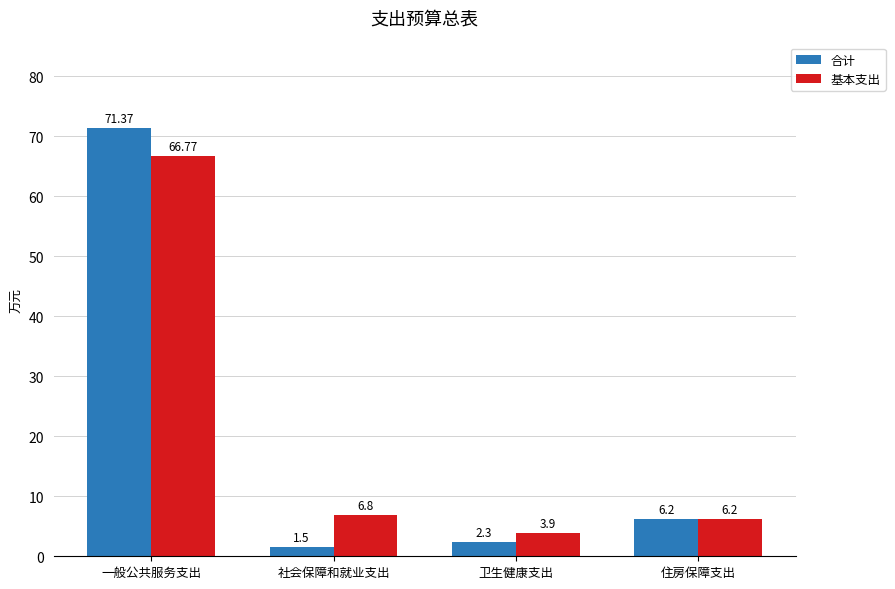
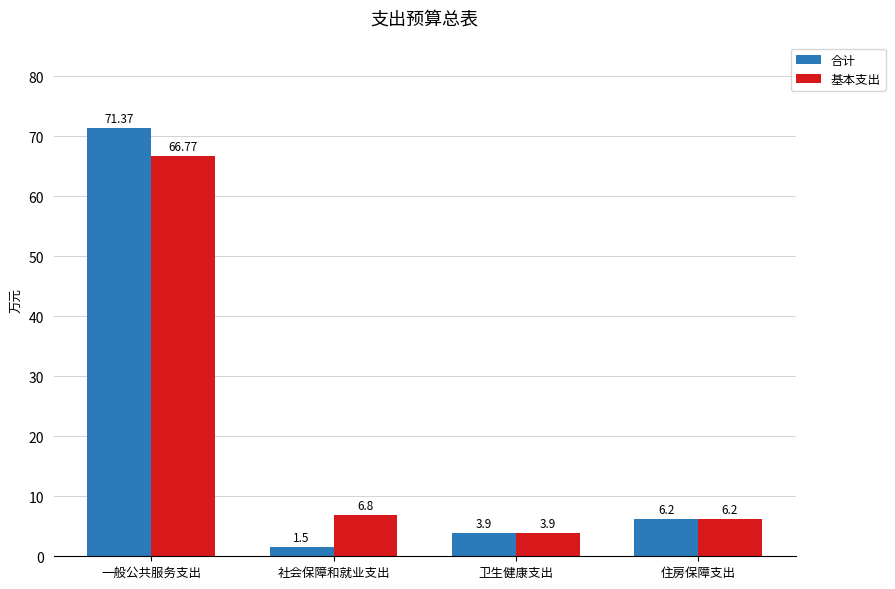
  {
    "合计": {
      "一般公共服务支出": 71.37,
      "社会保障和就业支出": 1.5,
-     "卫生健康支出": 2.3,
+     "卫生健康支出": 3.9,
      "住房保障支出": 6.2
    },
    "基本支出": {
      "一般公共服务支出": 66.77,
      "社会保障和就业支出": 6.8,
      "卫生健康支出": 3.9,
      "住房保障支出": 6.2
    }
  }
